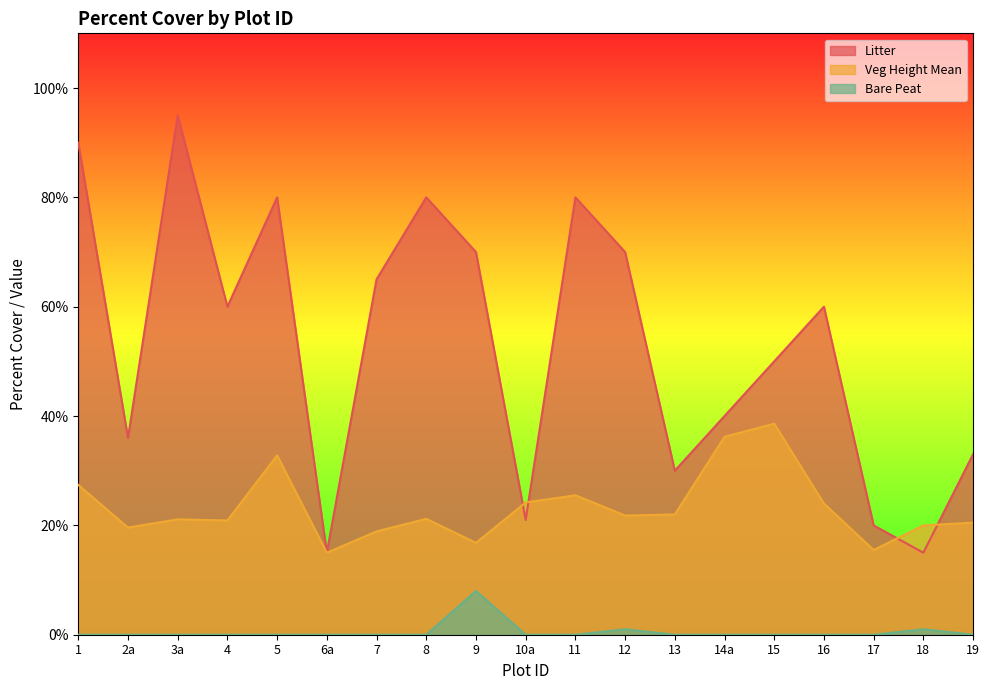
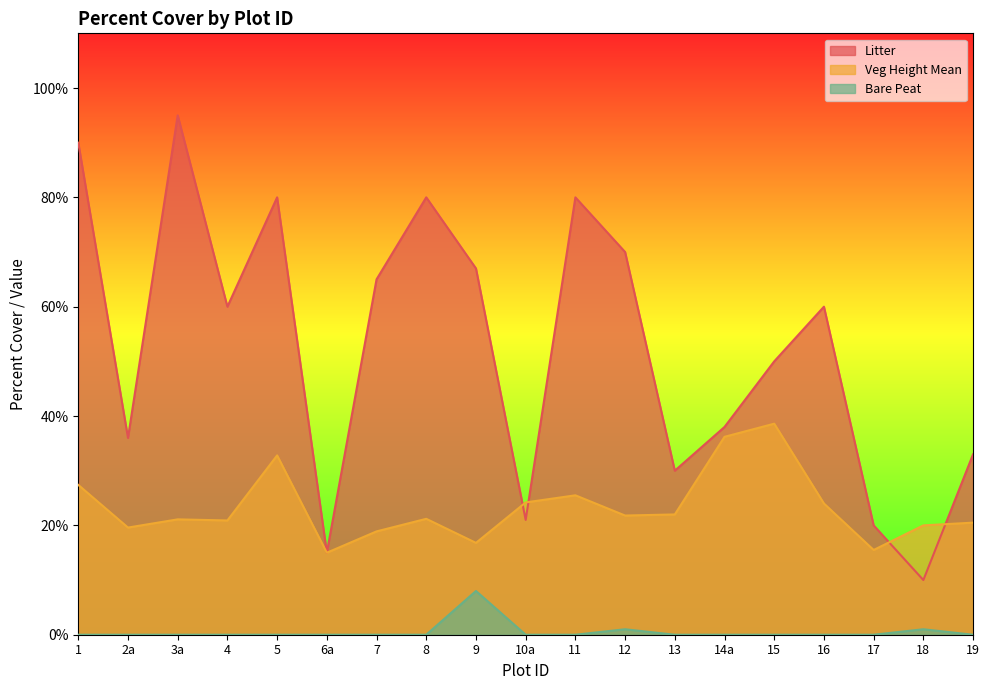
  {
    "Litter": {
      "1": "90%",
      "2a": "36%",
      "3a": "95%",
      "4": "60%",
      "5": "80%",
      "7": "65%",
      "8": "80%",
-     "9": "70%",
+     "9": "67%",
      "10a": "21%",
      "11": "80%",
      "12": "70%",
      "13": "30%",
-     "14a": "40%",
+     "14a": "38%",
      "15": "50%",
      "16": "60%",
      "17": "20%",
-     "18": "15%",
+     "18": "10%",
      "19": "33%"
    },
    "Veg Height Mean": {
      "1": "27%",
      "2a": "20%",
      "3a": "21%",
      "4": "21%",
      "5": "33%",
      "7": "19%",
      "8": "21%",
      "9": "17%",
      "10a": "24%",
      "11": "26%",
      "12": "22%",
      "13": "22%",
      "14a": "36%",
      "15": "39%",
      "16": "24%",
      "17": "16%",
      "18": "20%",
      "19": "21%"
    },
    "Bare Peat": {
      "1": "0%",
      "2a": "0%",
      "3a": "0%",
      "4": "0%",
      "5": "0%",
      "6a": "0%",
      "7": "0%",
      "8": "0%",
      "9": "8%",
      "10a": "0%",
      "11": "0%",
      "12": "1%",
      "13": "0%",
      "14a": "0%",
      "15": "0%",
      "16": "0%",
      "17": "0%",
      "18": "1%",
      "19": "0%"
    }
  }
